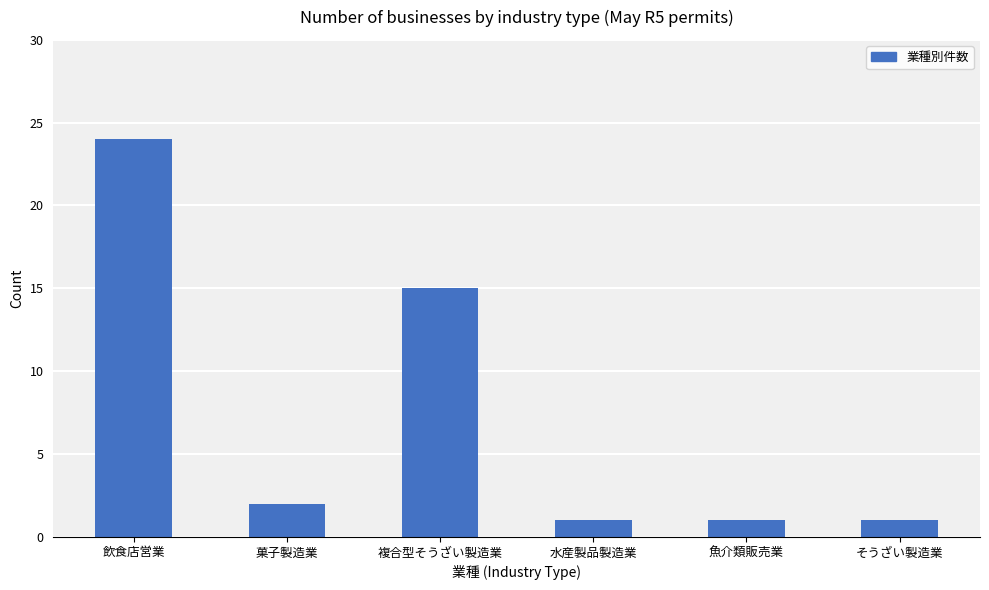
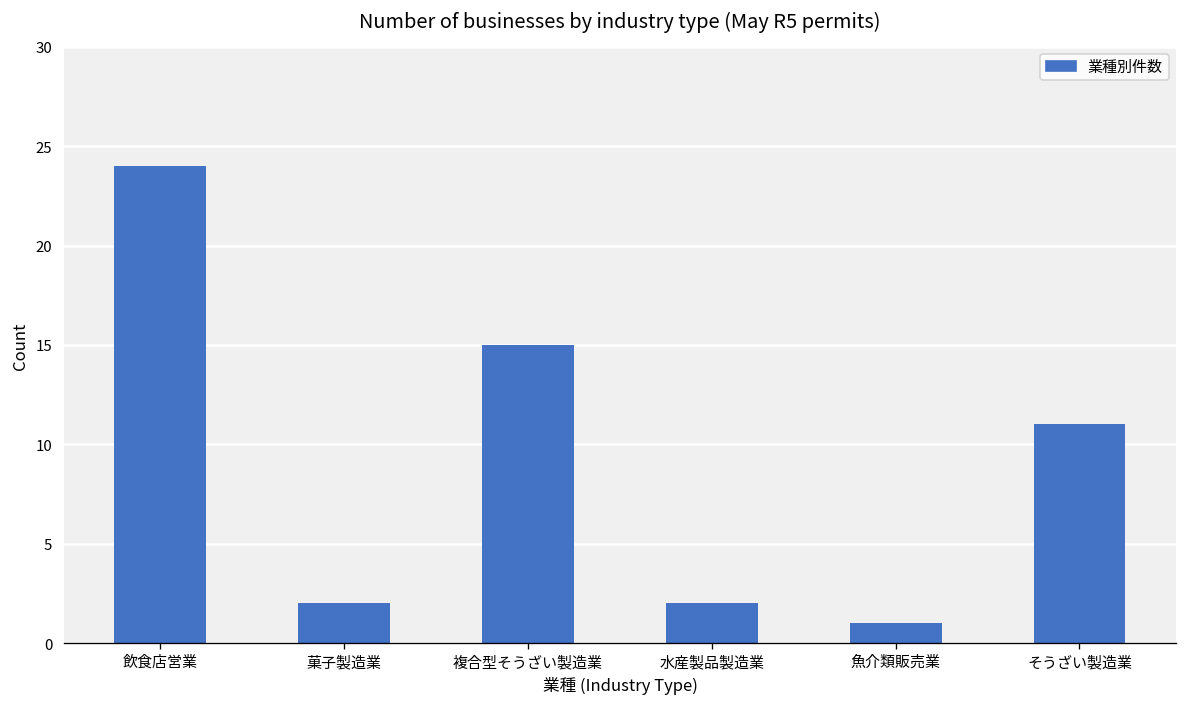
  {
    "飲食店営業": 24,
    "菓子製造業": 2,
    "複合型そうざい製造業": 15,
-   "水産製品製造業": 1,
+   "水産製品製造業": 2,
    "魚介類販売業": 1,
-   "そうざい製造業": 1
+   "そうざい製造業": 11
  }
